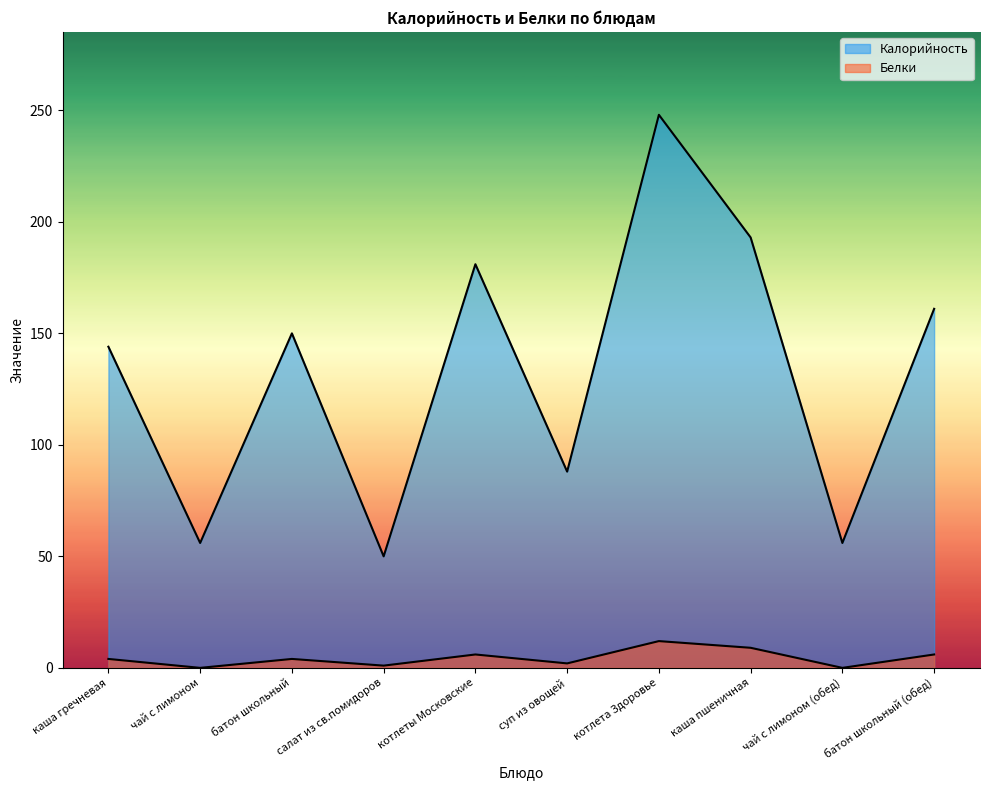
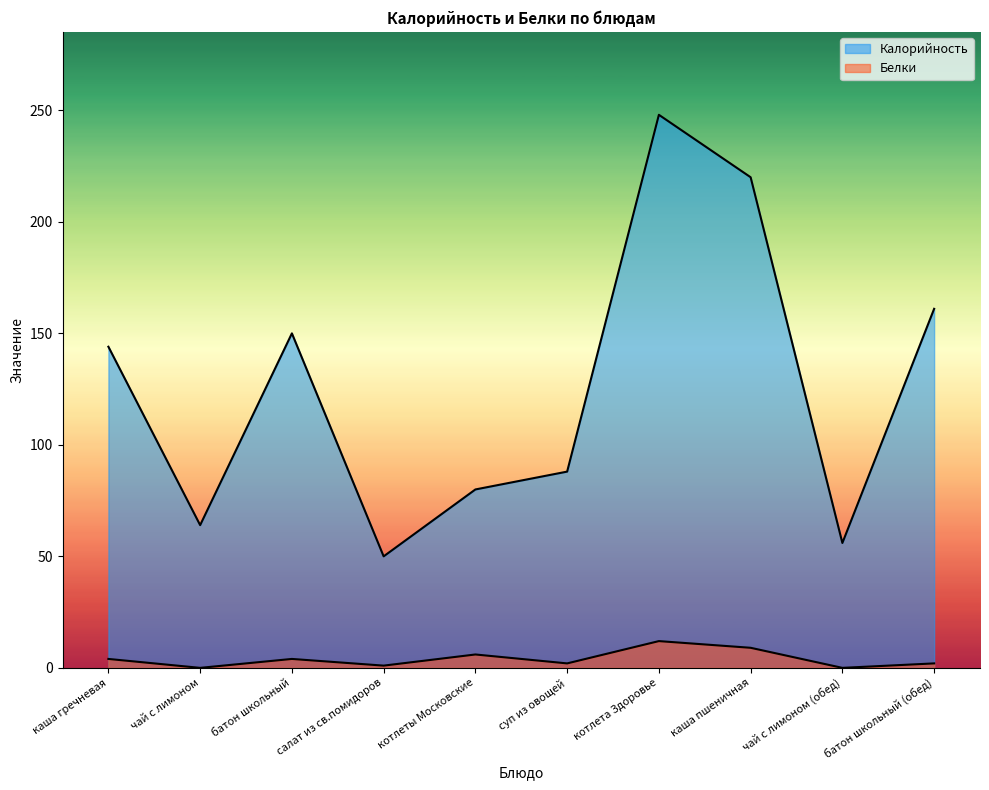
  {
    "Калорийность": {
      "каша гречневая": 144,
-     "чай с лимоном": 56,
+     "чай с лимоном": 64,
      "батон школьный": 150,
      "салат из св.помидоров": 50,
-     "котлеты Московские": 181,
+     "котлеты Московские": 80,
      "суп из овощей": 88,
      "котлета Здоровье": 248,
-     "каша пшеничная": 193,
+     "каша пшеничная": 220,
      "чай с лимоном (обед)": 56,
      "батон школьный (обед)": 161
    },
    "Белки": {
      "каша гречневая": 4,
      "чай с лимоном": 0,
      "батон школьный": 4,
      "салат из св.помидоров": 1,
      "котлеты Московские": 6,
      "суп из овощей": 2,
      "котлета Здоровье": 12,
      "каша пшеничная": 9,
      "чай с лимоном (обед)": 0,
-     "батон школьный (обед)": 6
+     "батон школьный (обед)": 2
    }
  }
